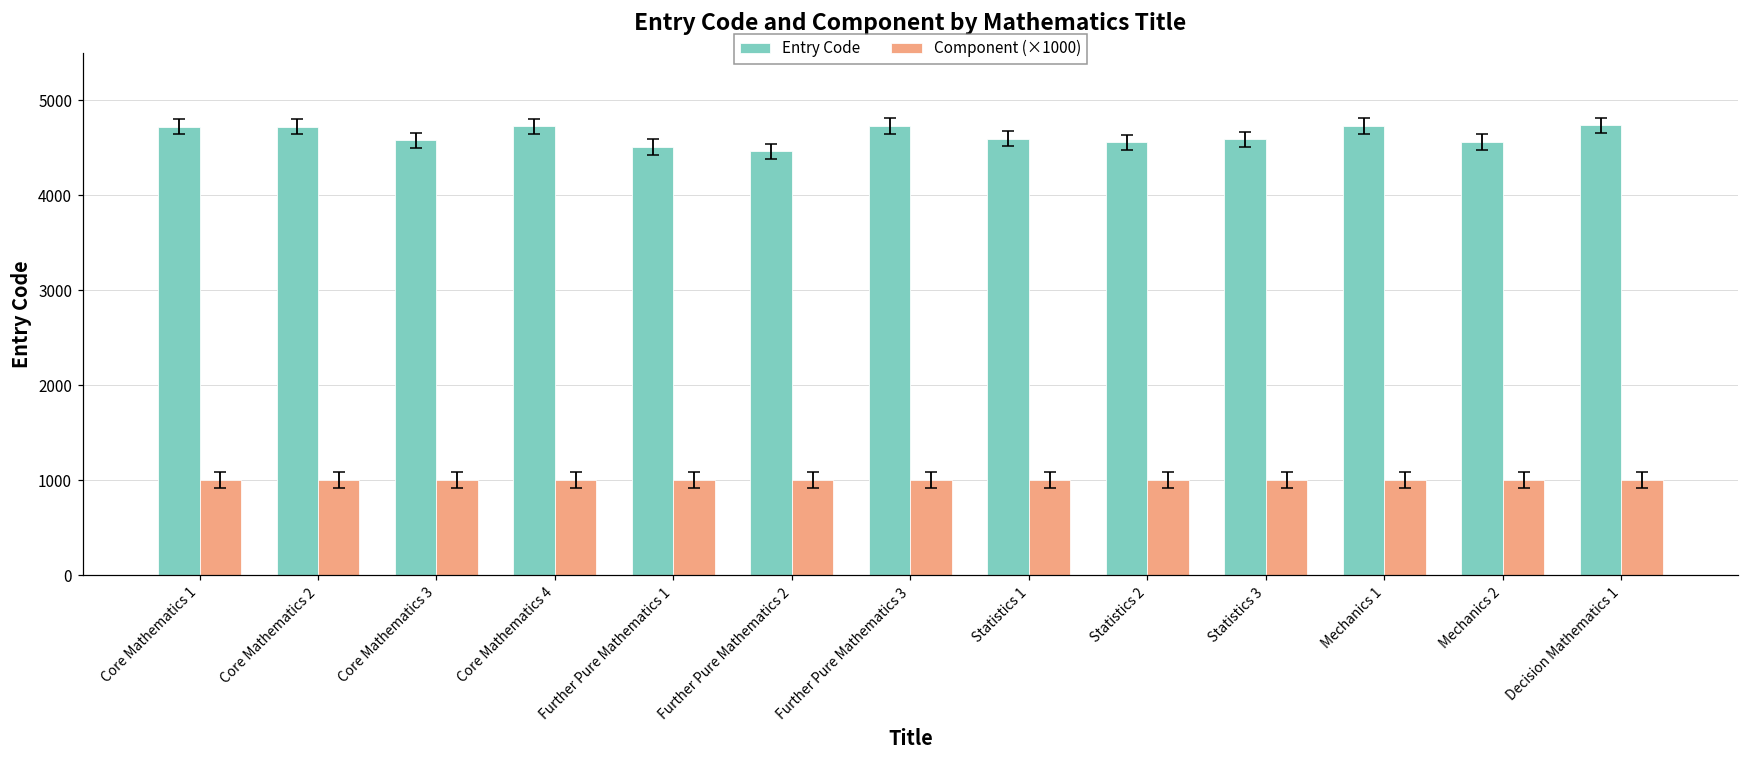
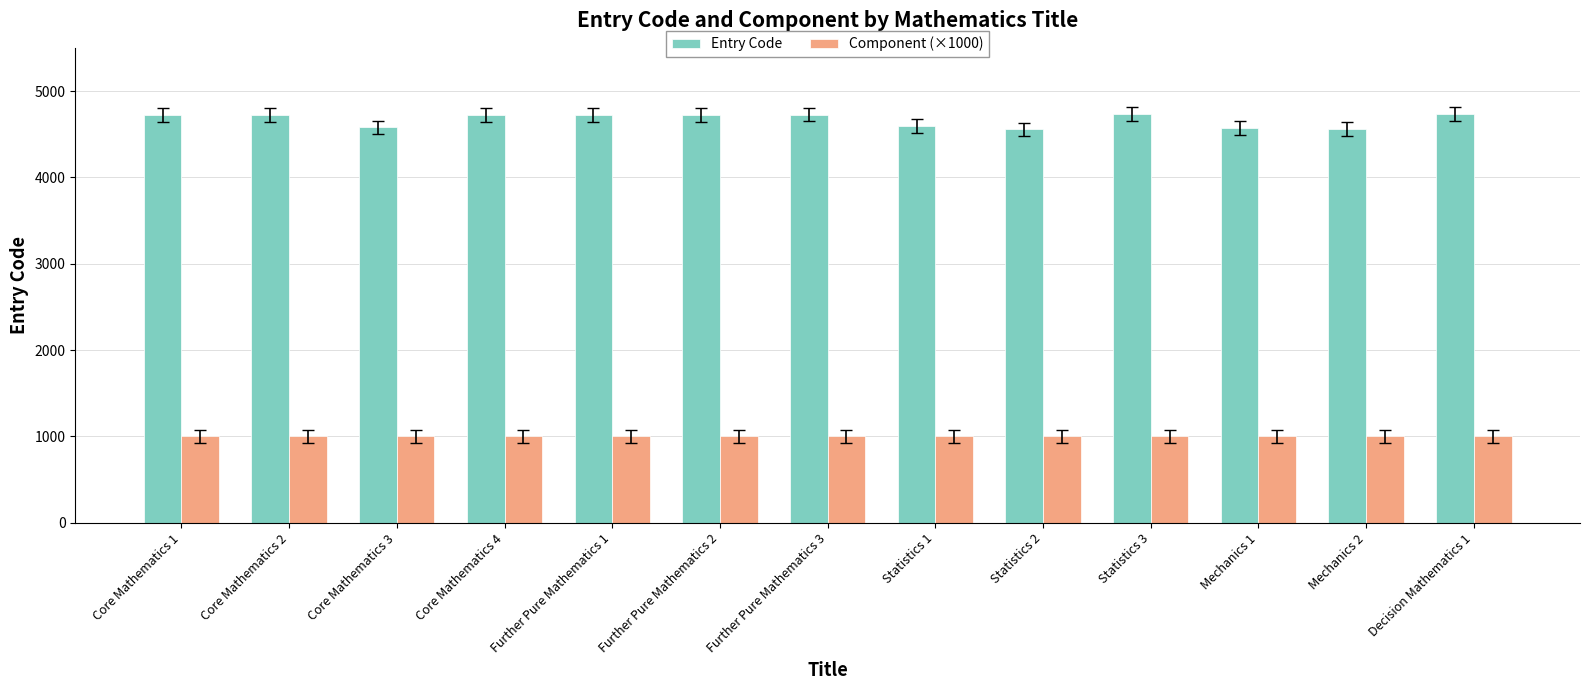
  {
    "Entry Code": {
      "Core Mathematics 1": 4700,
      "Core Mathematics 2": 4700,
      "Core Mathematics 3": 4600,
      "Core Mathematics 4": 4700,
-     "Further Pure Mathematics 1": 4500,
-     "Further Pure Mathematics 2": 4500,
+     "Further Pure Mathematics 1": 4700,
+     "Further Pure Mathematics 2": 4700,
      "Further Pure Mathematics 3": 4700,
      "Statistics 1": 4600,
      "Statistics 2": 4600,
-     "Statistics 3": 4600,
-     "Mechanics 1": 4700,
+     "Statistics 3": 4700,
+     "Mechanics 1": 4600,
      "Mechanics 2": 4600,
      "Decision Mathematics 1": 4700
    },
    "Component (×1000)": {
      "Core Mathematics 1": 1000,
      "Core Mathematics 2": 1000,
      "Core Mathematics 3": 1000,
      "Core Mathematics 4": 1000,
      "Further Pure Mathematics 1": 1000,
      "Further Pure Mathematics 2": 1000,
      "Further Pure Mathematics 3": 1000,
      "Statistics 1": 1000,
      "Statistics 2": 1000,
      "Statistics 3": 1000,
      "Mechanics 1": 1000,
      "Mechanics 2": 1000,
      "Decision Mathematics 1": 1000
    }
  }
